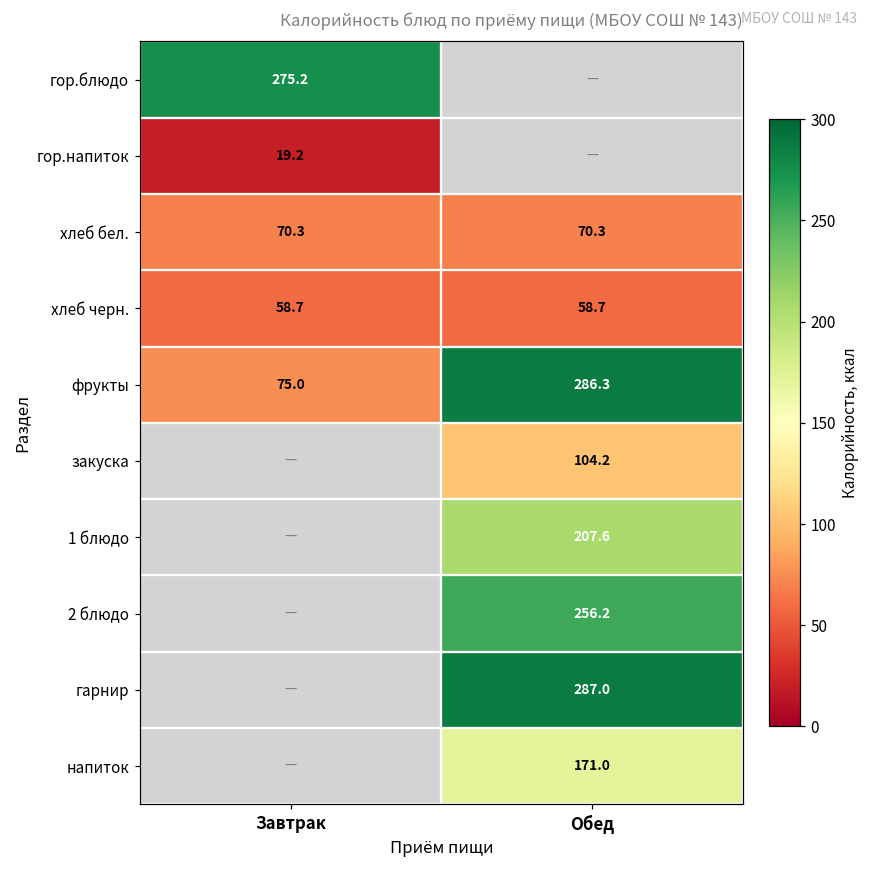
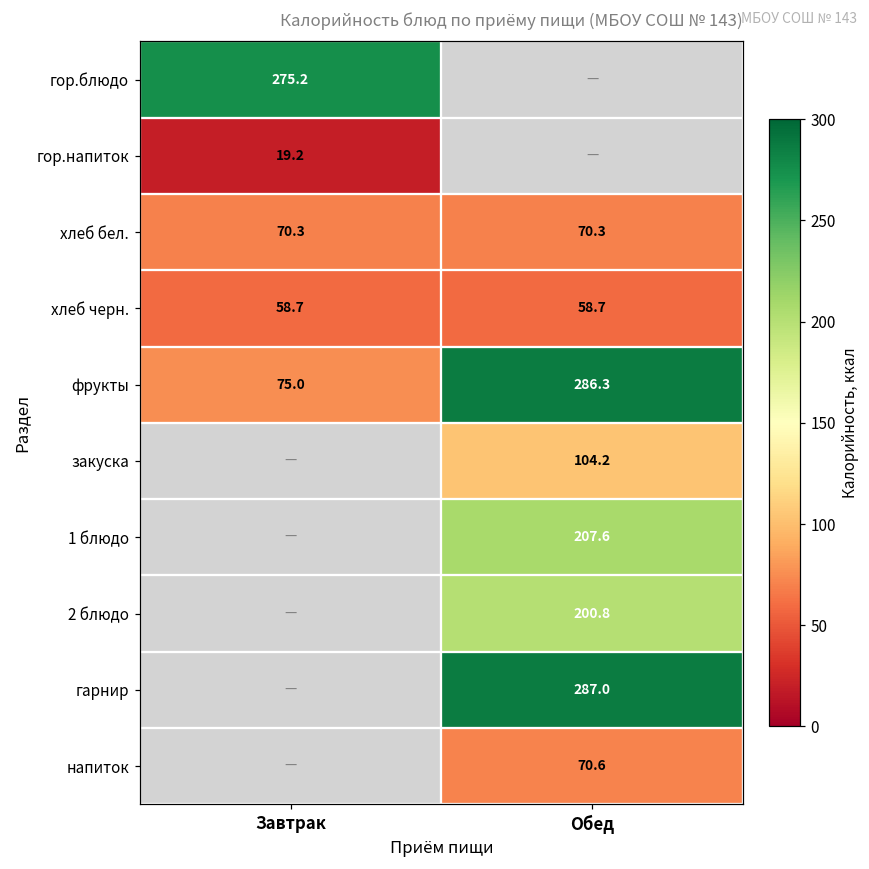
  {
    "гор.блюдо": {
      "Завтрак": 275.2
    },
    "гор.напиток": {
      "Завтрак": 19.2
    },
    "хлеб бел.": {
      "Завтрак": 70.3,
      "Обед": 70.3
    },
    "хлеб черн.": {
      "Завтрак": 58.7,
      "Обед": 58.7
    },
    "фрукты": {
      "Завтрак": 75.0,
      "Обед": 286.3
    },
    "закуска": {
      "Обед": 104.2
    },
    "1 блюдо": {
      "Обед": 207.6
    },
    "2 блюдо": {
-     "Обед": 256.2
+     "Обед": 200.8
    },
    "гарнир": {
      "Обед": 287.0
    },
    "напиток": {
-     "Обед": 171.0
+     "Обед": 70.6
    }
  }
